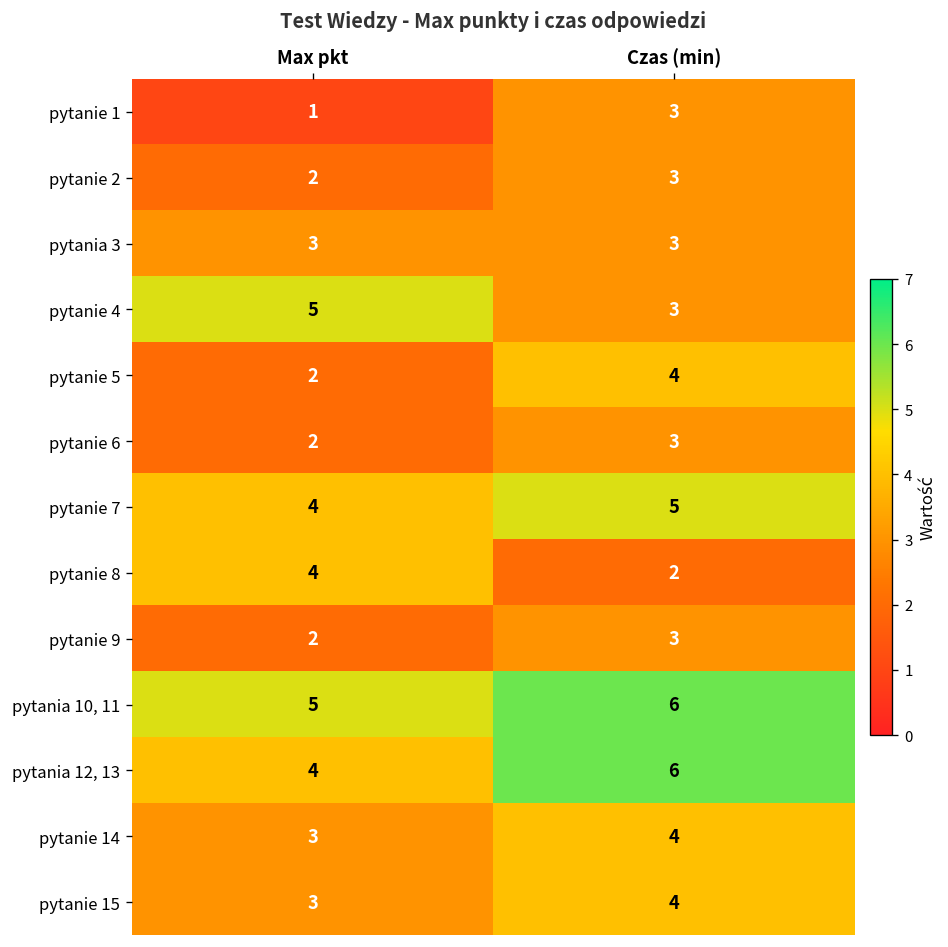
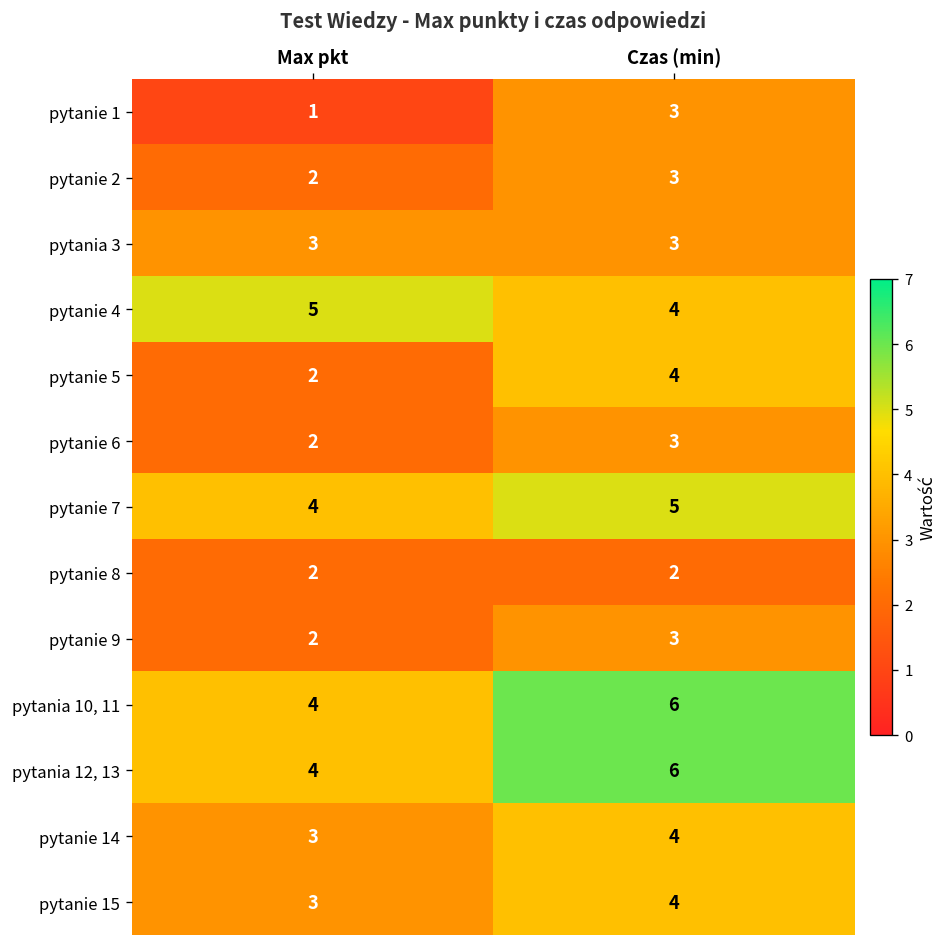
  {
    "pytanie 1": {
      "Max pkt": 1,
      "Czas (min)": 3
    },
    "pytanie 2": {
      "Max pkt": 2,
      "Czas (min)": 3
    },
    "pytania 3": {
      "Max pkt": 3,
      "Czas (min)": 3
    },
    "pytanie 4": {
      "Max pkt": 5,
-     "Czas (min)": 3
+     "Czas (min)": 4
    },
    "pytanie 5": {
      "Max pkt": 2,
      "Czas (min)": 4
    },
    "pytanie 6": {
      "Max pkt": 2,
      "Czas (min)": 3
    },
    "pytanie 7": {
      "Max pkt": 4,
      "Czas (min)": 5
    },
    "pytanie 8": {
-     "Max pkt": 4,
+     "Max pkt": 2,
      "Czas (min)": 2
    },
    "pytanie 9": {
      "Max pkt": 2,
      "Czas (min)": 3
    },
    "pytania 10, 11": {
-     "Max pkt": 5,
+     "Max pkt": 4,
      "Czas (min)": 6
    },
    "pytania 12, 13": {
      "Max pkt": 4,
      "Czas (min)": 6
    },
    "pytanie 14": {
      "Max pkt": 3,
      "Czas (min)": 4
    },
    "pytanie 15": {
      "Max pkt": 3,
      "Czas (min)": 4
    }
  }
